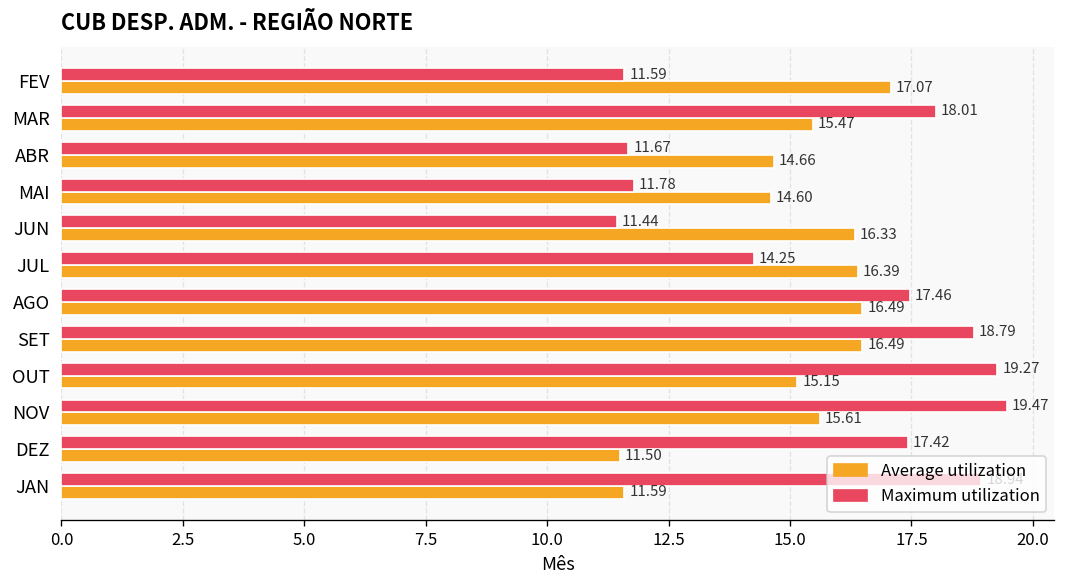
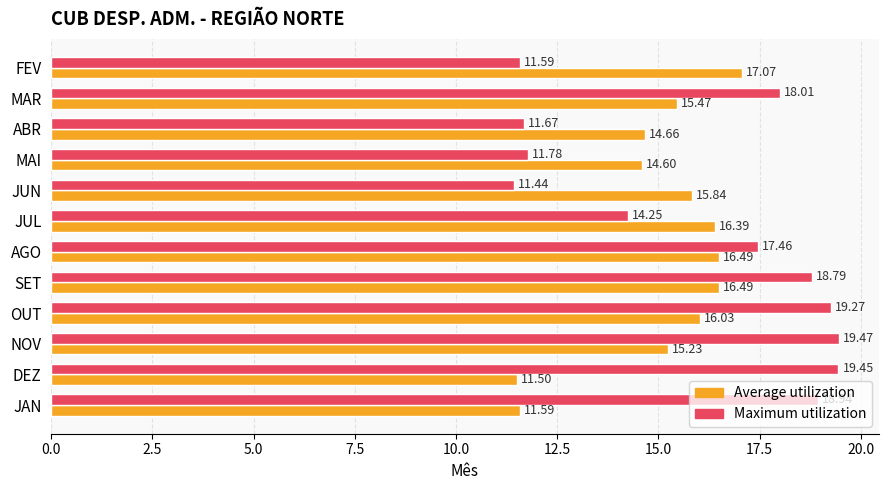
  {
    "Average utilization": {
      "FEV": 17.07,
      "MAR": 15.47,
      "ABR": 14.66,
      "MAI": 14.60,
-     "JUN": 16.33,
+     "JUN": 15.84,
      "JUL": 16.39,
      "AGO": 16.49,
      "SET": 16.49,
-     "OUT": 15.15,
-     "NOV": 15.61,
+     "OUT": 16.03,
+     "NOV": 15.23,
      "DEZ": 11.50,
      "JAN": 11.59
    },
    "Maximum utilization": {
      "FEV": 11.59,
      "MAR": 18.01,
      "ABR": 11.67,
      "MAI": 11.78,
      "JUN": 11.44,
      "JUL": 14.25,
      "AGO": 17.46,
      "SET": 18.79,
      "OUT": 19.27,
      "NOV": 19.47,
-     "DEZ": 17.42
+     "DEZ": 19.45
    }
  }
